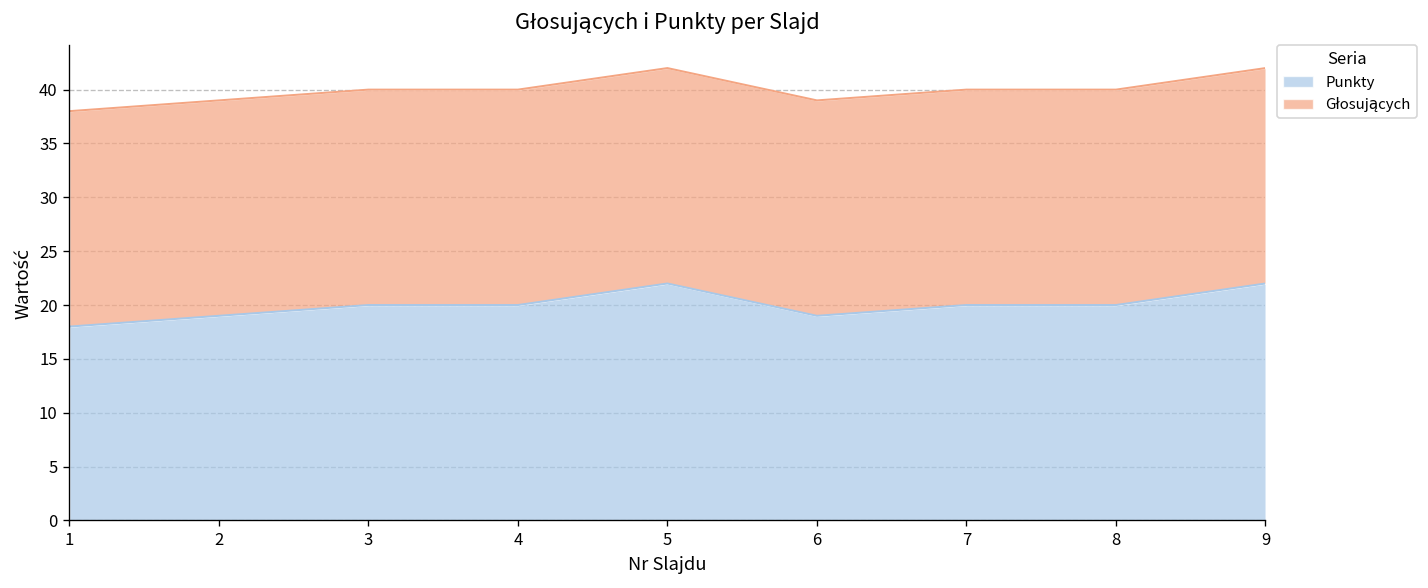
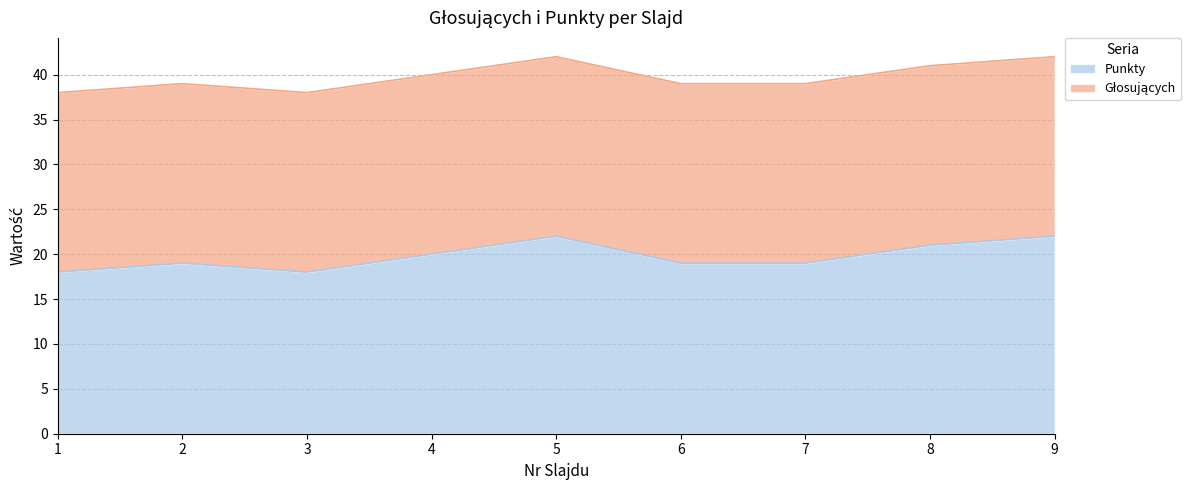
  {
    "Punkty": {
      "1": 18,
      "2": 19,
-     "3": 20,
+     "3": 18,
      "4": 20,
      "5": 22,
      "6": 19,
-     "7": 20,
-     "8": 20,
+     "7": 19,
+     "8": 21,
      "9": 22
    },
    "Głosujących": {
      "1": 20,
      "2": 20,
      "3": 20,
      "4": 20,
      "5": 20,
      "6": 20,
      "7": 20,
      "8": 20,
      "9": 20
    }
  }
